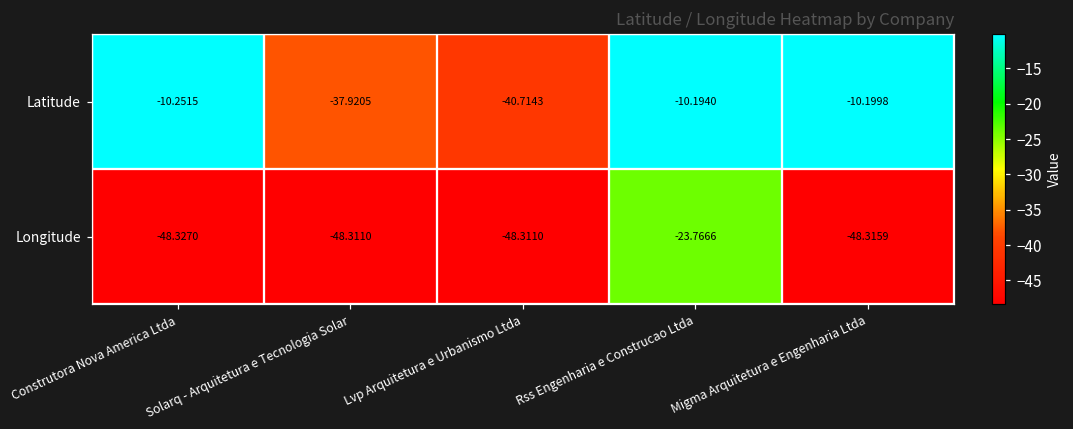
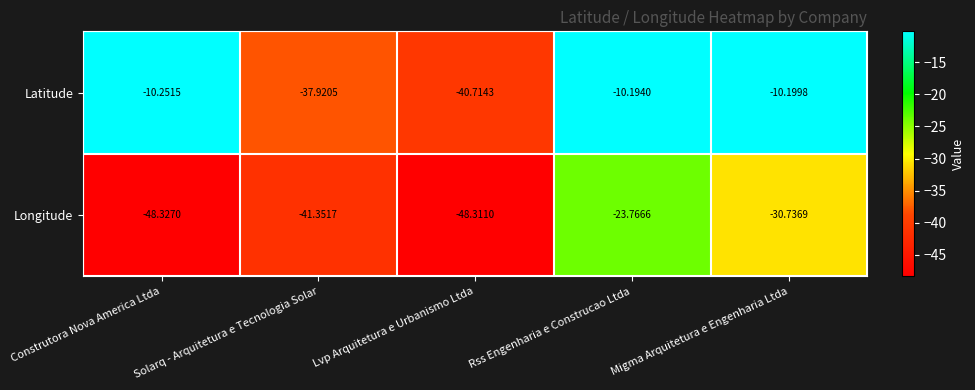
  {
    "Latitude": {
      "Construtora Nova America Ltda": -10.2515,
      "Solarq - Arquitetura e Tecnologia Solar": -37.9205,
      "Lvp Arquitetura e Urbanismo Ltda": -40.7143,
      "Rss Engenharia e Construcao Ltda": -10.1940,
      "Migma Arquitetura e Engenharia Ltda": -10.1998
    },
    "Longitude": {
      "Construtora Nova America Ltda": -48.3270,
-     "Solarq - Arquitetura e Tecnologia Solar": -48.3110,
+     "Solarq - Arquitetura e Tecnologia Solar": -41.3517,
      "Lvp Arquitetura e Urbanismo Ltda": -48.3110,
      "Rss Engenharia e Construcao Ltda": -23.7666,
-     "Migma Arquitetura e Engenharia Ltda": -48.3159
+     "Migma Arquitetura e Engenharia Ltda": -30.7369
    }
  }
